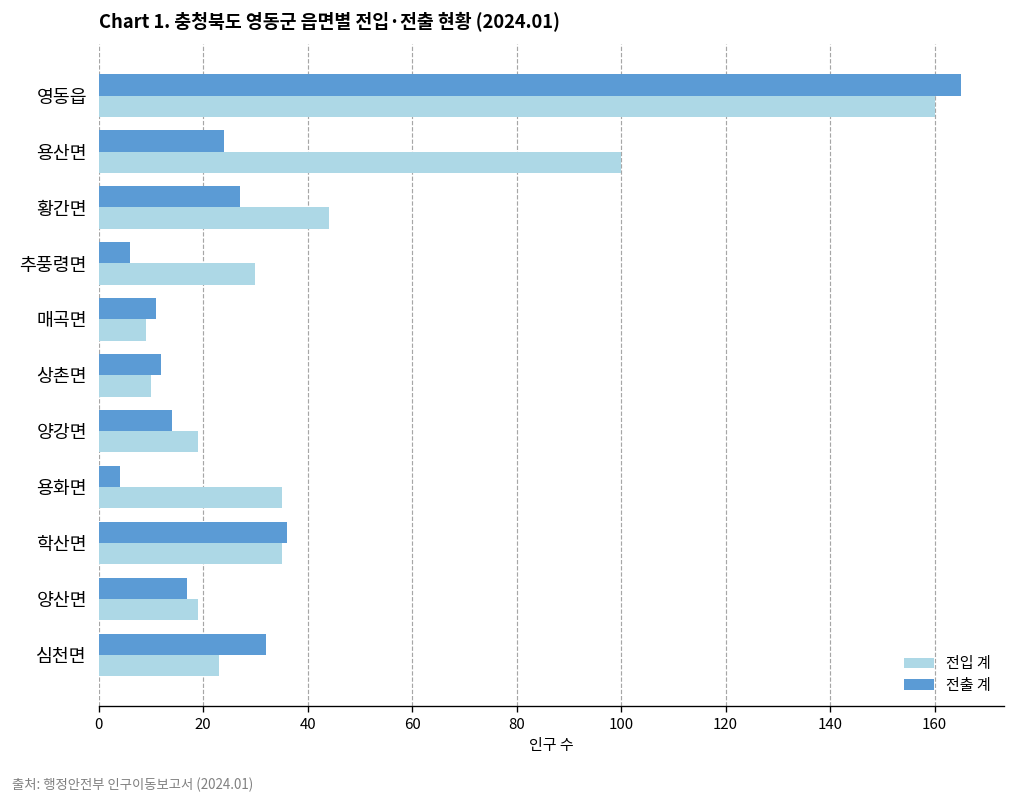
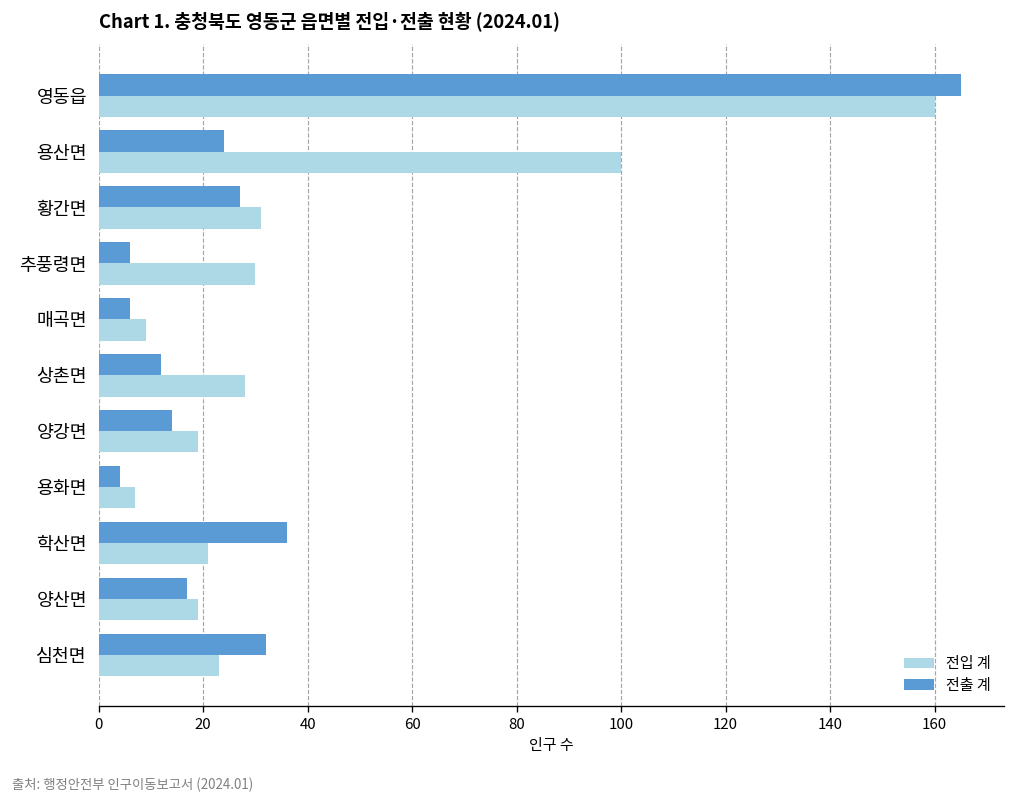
  {
    "전입 계": {
      "영동읍": 160,
      "용산면": 100,
-     "황간면": 44,
+     "황간면": 31,
      "추풍령면": 30,
      "매곡면": 9,
-     "상촌면": 10,
+     "상촌면": 28,
      "양강면": 19,
-     "용화면": 35,
-     "학산면": 35,
+     "용화면": 7,
+     "학산면": 21,
      "양산면": 19,
      "심천면": 23
    },
    "전출 계": {
      "영동읍": 165,
      "용산면": 24,
      "황간면": 27,
      "추풍령면": 6,
-     "매곡면": 11,
+     "매곡면": 6,
      "상촌면": 12,
      "양강면": 14,
      "용화면": 4,
      "학산면": 36,
      "양산면": 17,
      "심천면": 32
    }
  }
